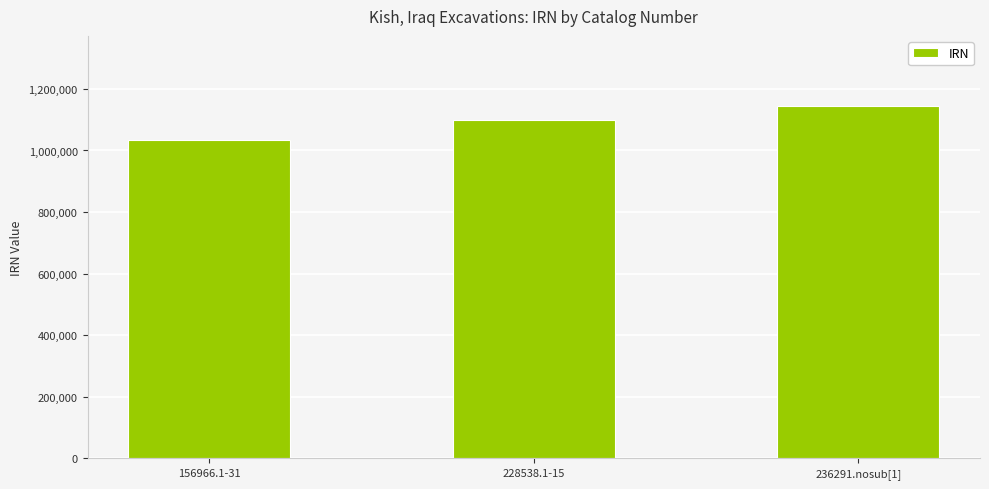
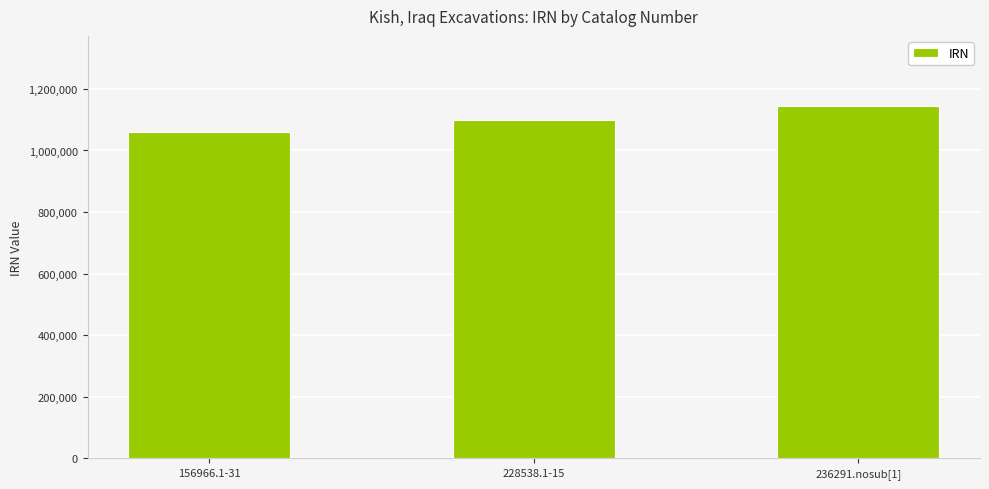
  {
-   "156966.1-31": "1,030,000",
+   "156966.1-31": "1,060,000",
    "228538.1-15": "1,100,000",
    "236291.nosub[1]": "1,140,000"
  }
